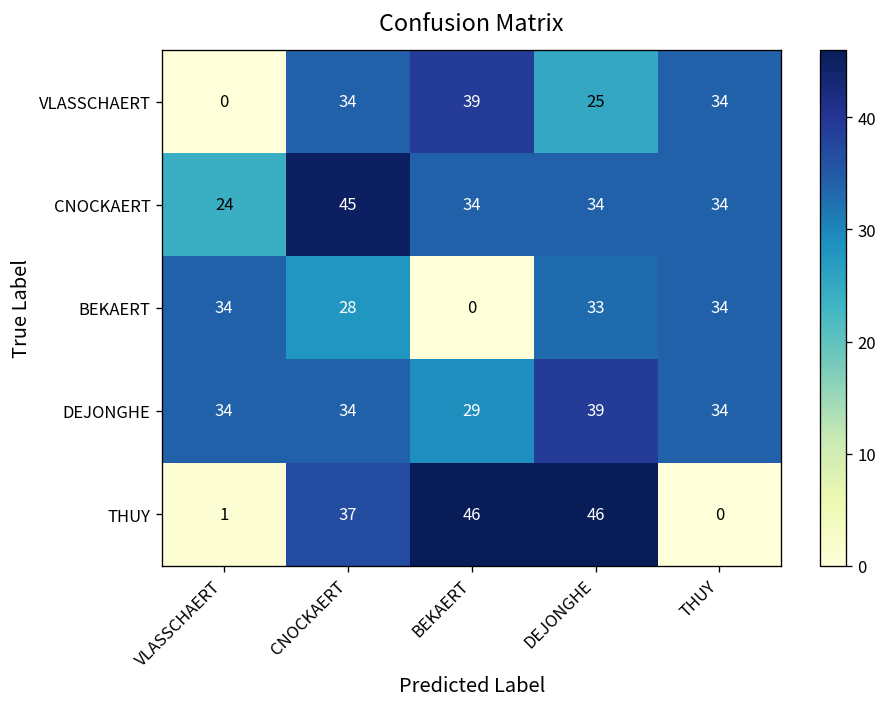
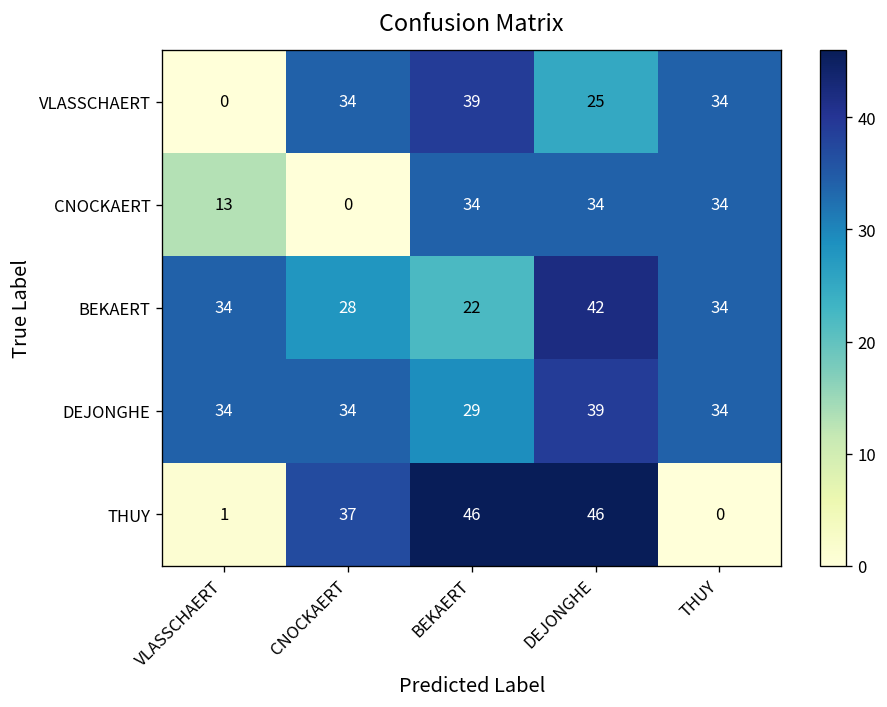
  {
    "VLASSCHAERT": {
      "VLASSCHAERT": 0,
      "CNOCKAERT": 34,
      "BEKAERT": 39,
      "DEJONGHE": 25,
      "THUY": 34
    },
    "CNOCKAERT": {
-     "VLASSCHAERT": 24,
-     "CNOCKAERT": 45,
+     "VLASSCHAERT": 13,
+     "CNOCKAERT": 0,
      "BEKAERT": 34,
      "DEJONGHE": 34,
      "THUY": 34
    },
    "BEKAERT": {
      "VLASSCHAERT": 34,
      "CNOCKAERT": 28,
-     "BEKAERT": 0,
-     "DEJONGHE": 33,
+     "BEKAERT": 22,
+     "DEJONGHE": 42,
      "THUY": 34
    },
    "DEJONGHE": {
      "VLASSCHAERT": 34,
      "CNOCKAERT": 34,
      "BEKAERT": 29,
      "DEJONGHE": 39,
      "THUY": 34
    },
    "THUY": {
      "VLASSCHAERT": 1,
      "CNOCKAERT": 37,
      "BEKAERT": 46,
      "DEJONGHE": 46,
      "THUY": 0
    }
  }
